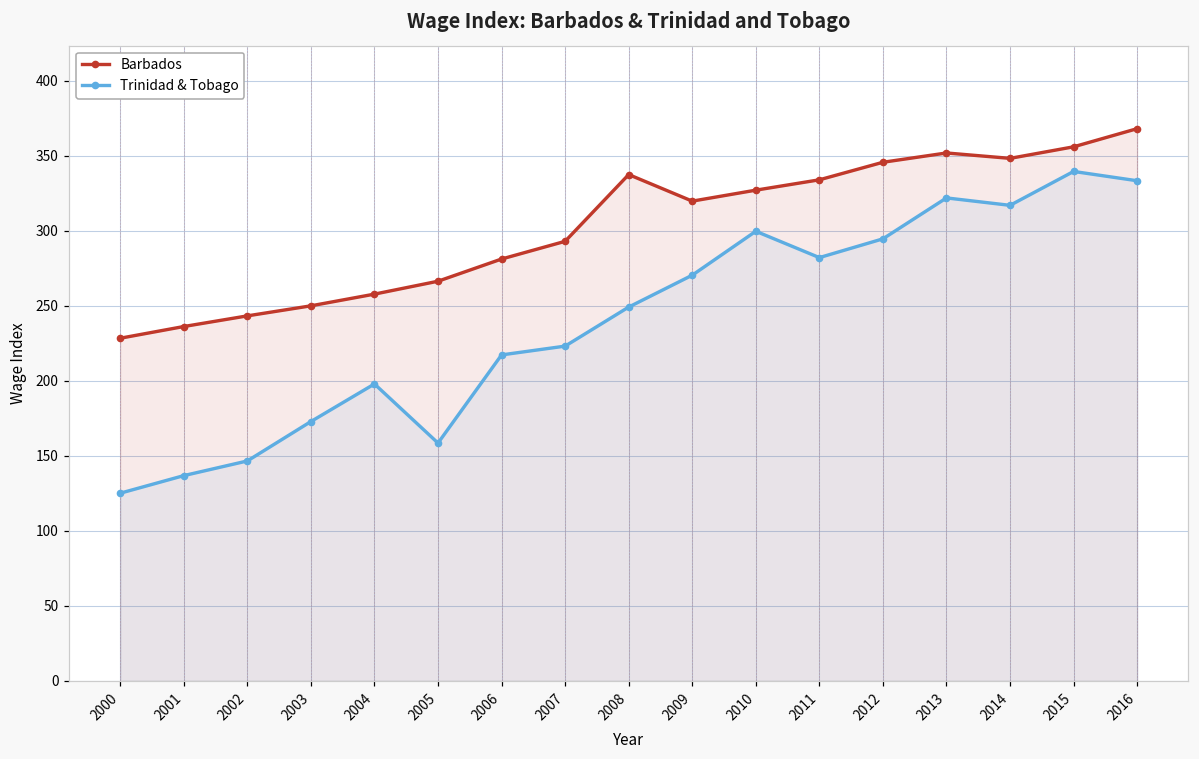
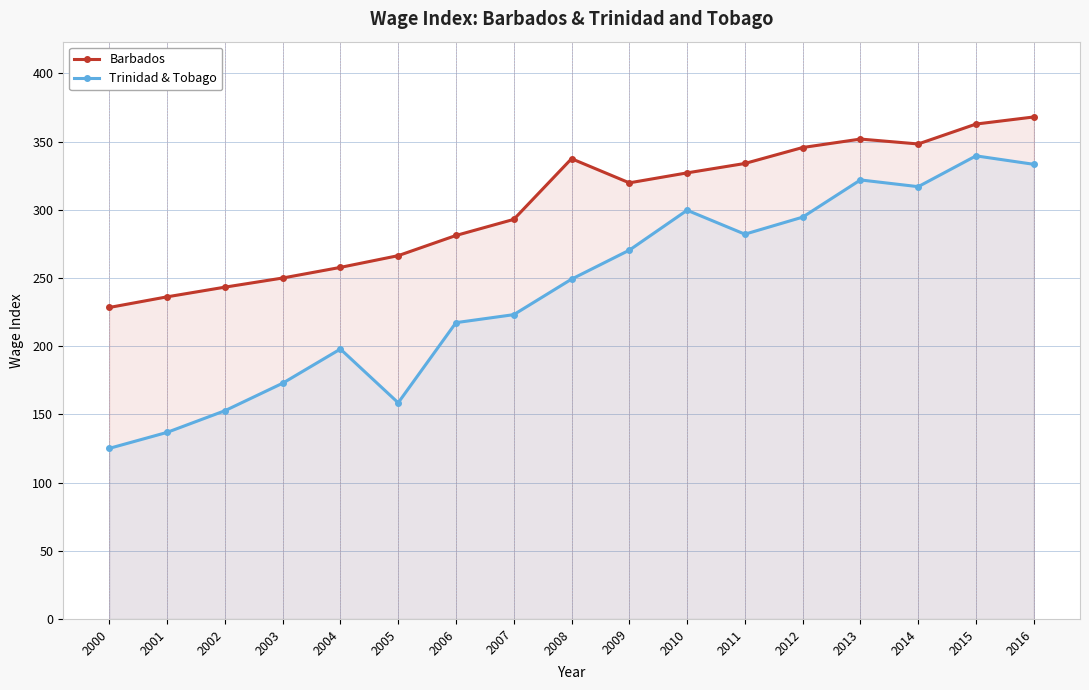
  {
    "Barbados": {
      "2000": 228,
      "2001": 236,
      "2002": 243,
      "2003": 250,
      "2004": 258,
      "2005": 266,
      "2006": 281,
      "2007": 293,
      "2008": 338,
      "2009": 320,
      "2010": 327,
      "2011": 334,
      "2012": 346,
      "2013": 352,
      "2014": 348,
-     "2015": 356,
+     "2015": 363,
      "2016": 368
    },
    "Trinidad & Tobago": {
      "2000": 125,
      "2001": 137,
-     "2002": 147,
+     "2002": 153,
      "2003": 173,
      "2004": 198,
      "2005": 159,
      "2006": 217,
      "2007": 223,
      "2008": 249,
      "2009": 270,
      "2010": 300,
      "2011": 282,
      "2012": 295,
      "2013": 322,
      "2014": 317,
      "2015": 340,
      "2016": 333
    }
  }
